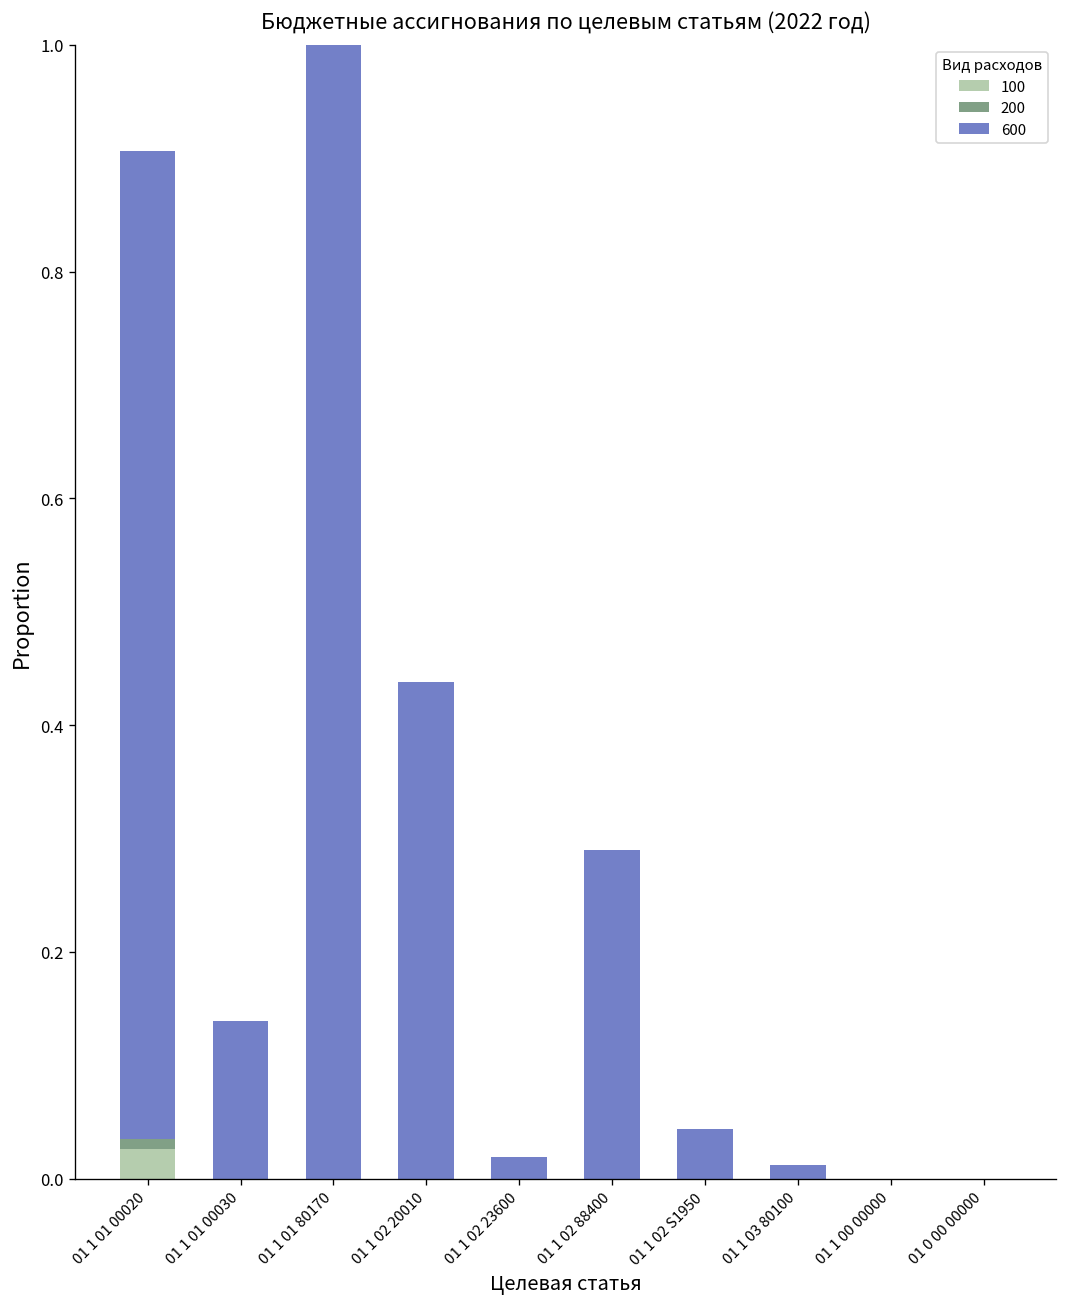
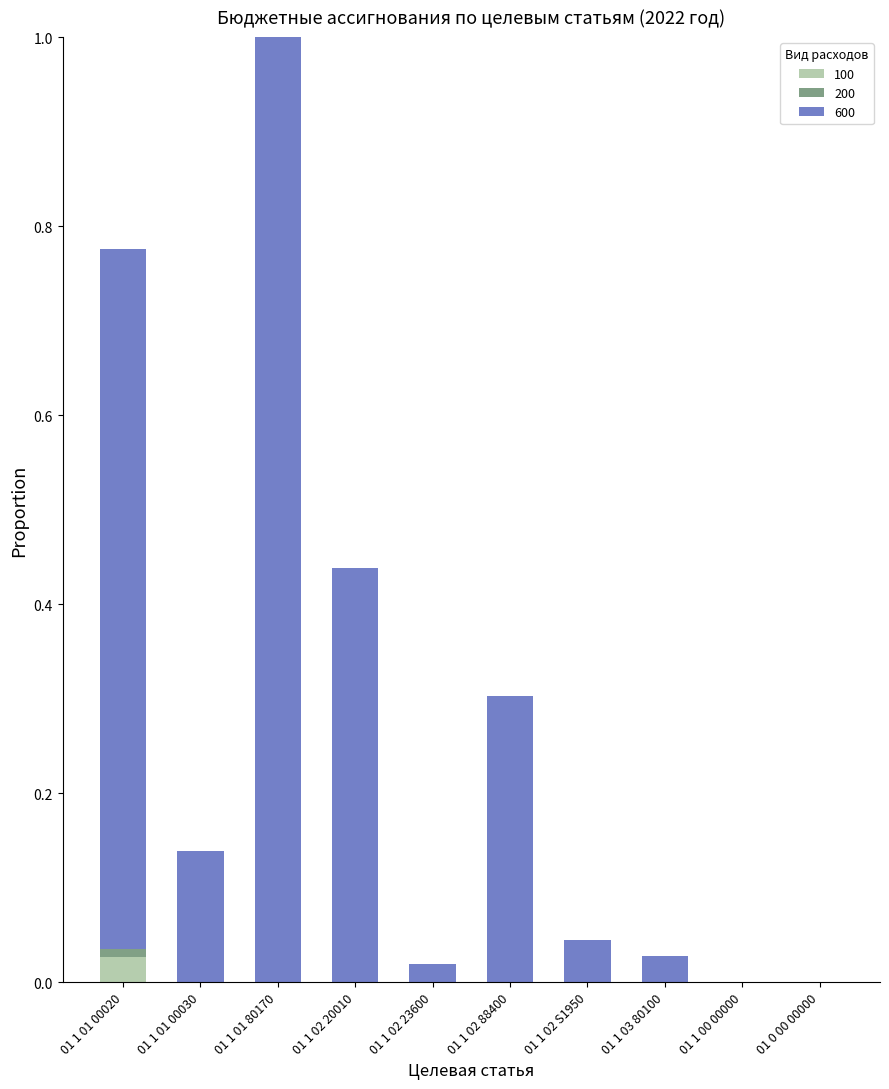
  {
    "100": {
      "01 1 01 00020": 0.03,
      "01 1 01 00030": 0.00,
      "01 1 01 80170": 0.00,
      "01 1 02 20010": 0.00,
      "01 1 02 23600": 0.00,
      "01 1 02 88400": 0.00,
      "01 1 02 S1950": 0.00,
      "01 1 03 80100": 0.00,
      "01 1 00 00000": 0.00,
      "01 0 00 00000": 0.00
    },
    "200": {
      "01 1 01 00020": 0.01,
      "01 1 01 00030": 0.00,
      "01 1 01 80170": 0.00,
      "01 1 02 20010": 0.00,
      "01 1 02 23600": 0.00,
      "01 1 02 88400": 0.00,
      "01 1 02 S1950": 0.00,
      "01 1 03 80100": 0.00,
      "01 1 00 00000": 0.00,
      "01 0 00 00000": 0.00
    },
    "600": {
-     "01 1 01 00020": 0.87,
+     "01 1 01 00020": 0.74,
      "01 1 01 00030": 0.14,
      "01 1 01 80170": 1.00,
      "01 1 02 20010": 0.44,
      "01 1 02 23600": 0.02,
-     "01 1 02 88400": 0.29,
+     "01 1 02 88400": 0.30,
      "01 1 02 S1950": 0.04,
-     "01 1 03 80100": 0.01,
+     "01 1 03 80100": 0.03,
      "01 1 00 00000": 0.00,
      "01 0 00 00000": 0.00
    }
  }
